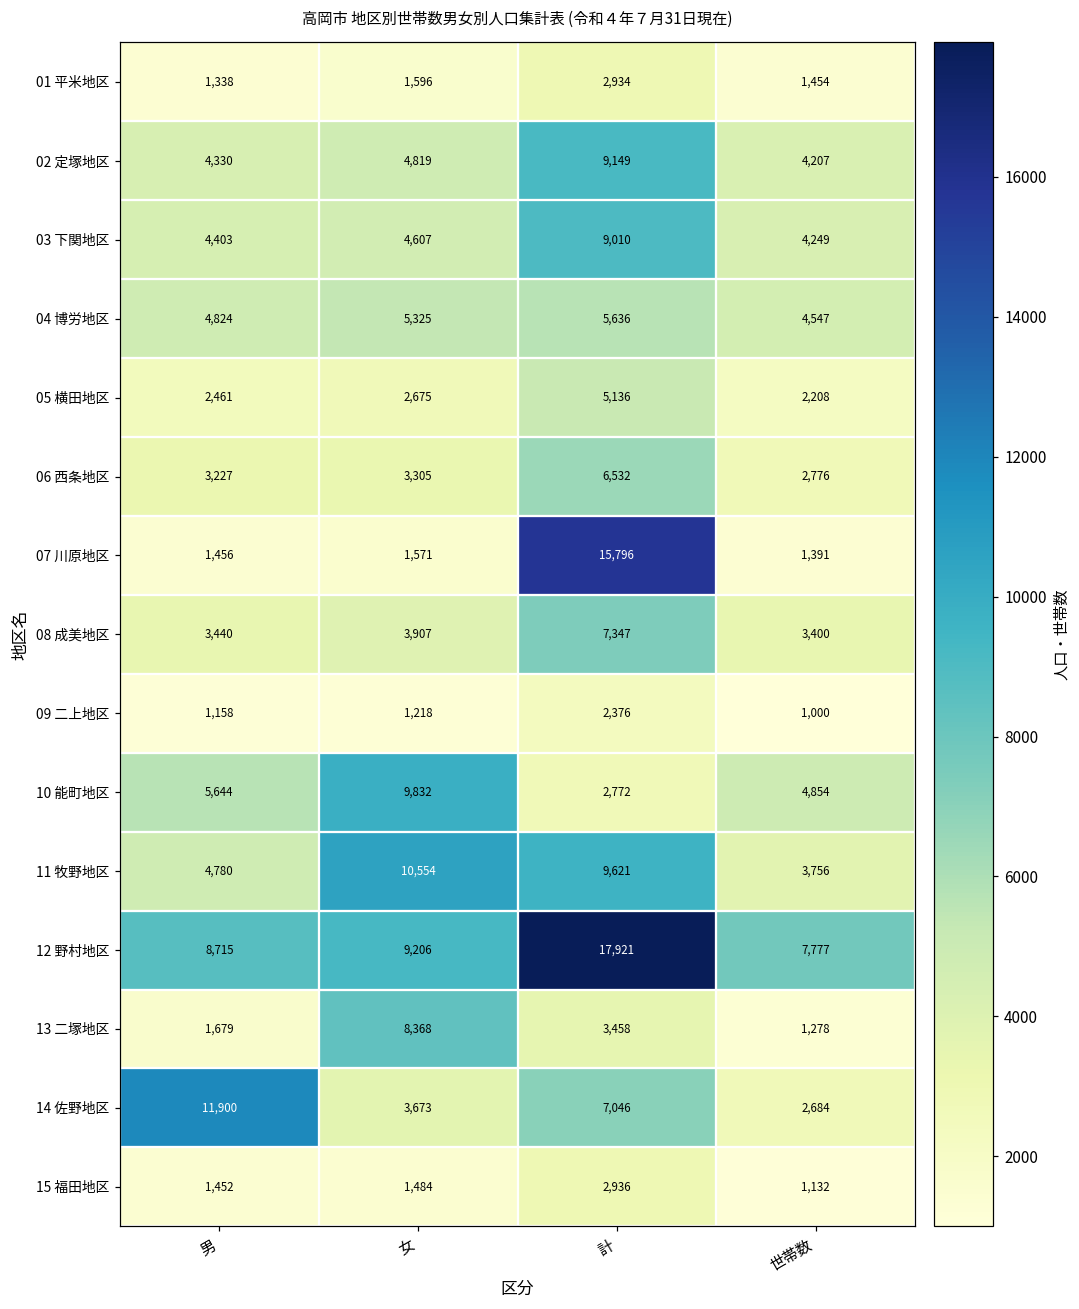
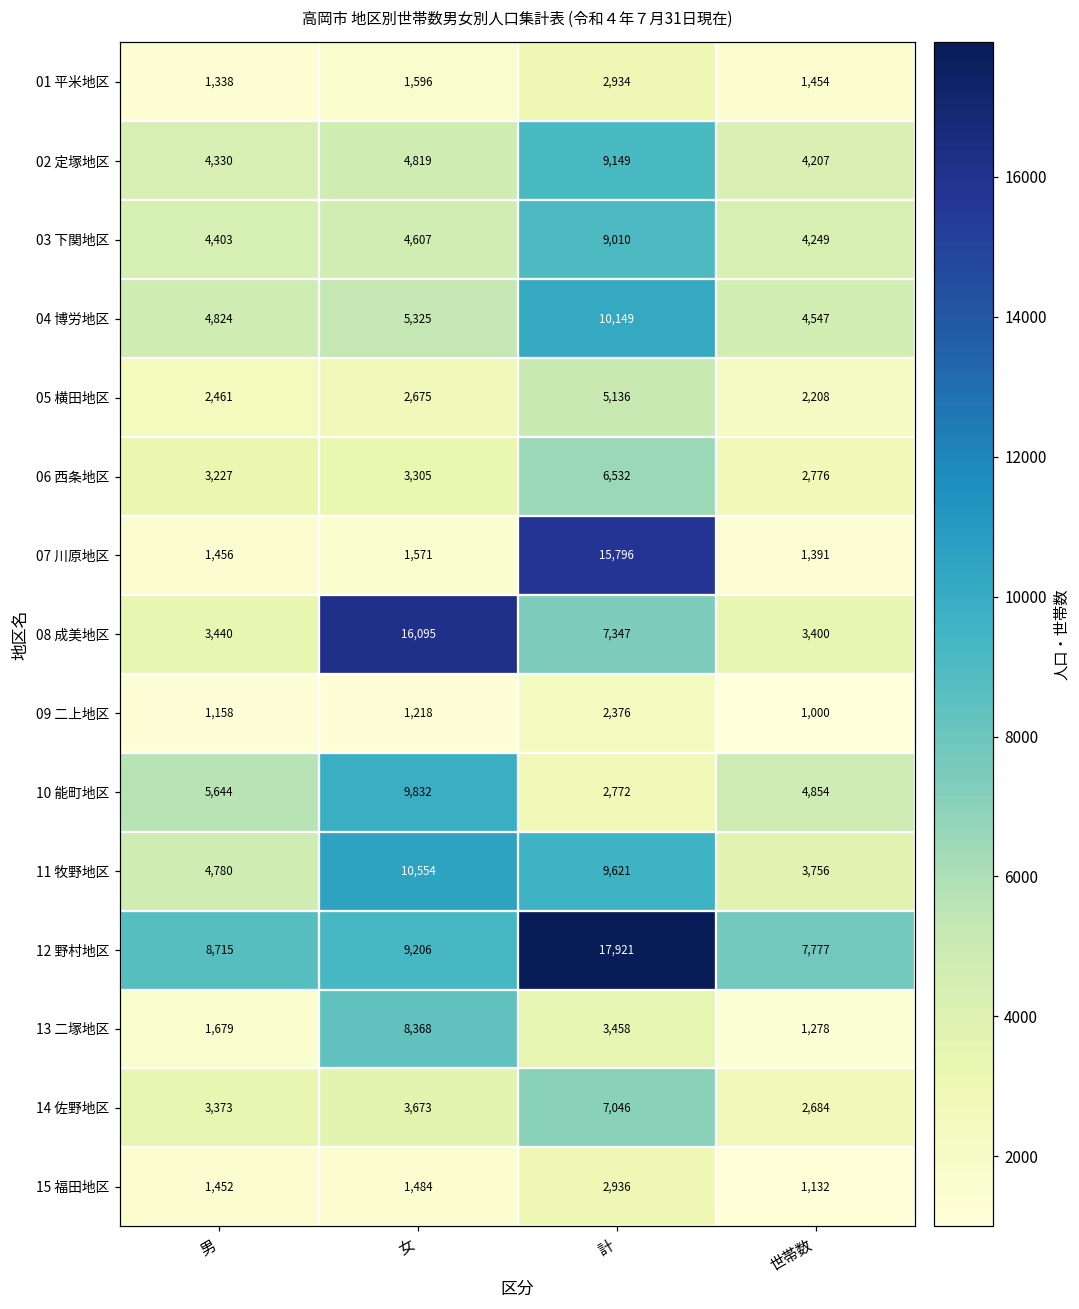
  {
    "01 平米地区": {
      "男": "1,338",
      "女": "1,596",
      "計": "2,934",
      "世帯数": "1,454"
    },
    "02 定塚地区": {
      "男": "4,330",
      "女": "4,819",
      "計": "9,149",
      "世帯数": "4,207"
    },
    "03 下関地区": {
      "男": "4,403",
      "女": "4,607",
      "計": "9,010",
      "世帯数": "4,249"
    },
    "04 博労地区": {
      "男": "4,824",
      "女": "5,325",
-     "計": "5,636",
+     "計": "10,149",
      "世帯数": "4,547"
    },
    "05 横田地区": {
      "男": "2,461",
      "女": "2,675",
      "計": "5,136",
      "世帯数": "2,208"
    },
    "06 西条地区": {
      "男": "3,227",
      "女": "3,305",
      "計": "6,532",
      "世帯数": "2,776"
    },
    "07 川原地区": {
      "男": "1,456",
      "女": "1,571",
      "計": "15,796",
      "世帯数": "1,391"
    },
    "08 成美地区": {
      "男": "3,440",
-     "女": "3,907",
+     "女": "16,095",
      "計": "7,347",
      "世帯数": "3,400"
    },
    "09 二上地区": {
      "男": "1,158",
      "女": "1,218",
      "計": "2,376",
      "世帯数": "1,000"
    },
    "10 能町地区": {
      "男": "5,644",
      "女": "9,832",
      "計": "2,772",
      "世帯数": "4,854"
    },
    "11 牧野地区": {
      "男": "4,780",
      "女": "10,554",
      "計": "9,621",
      "世帯数": "3,756"
    },
    "12 野村地区": {
      "男": "8,715",
      "女": "9,206",
      "計": "17,921",
      "世帯数": "7,777"
    },
    "13 二塚地区": {
      "男": "1,679",
      "女": "8,368",
      "計": "3,458",
      "世帯数": "1,278"
    },
    "14 佐野地区": {
-     "男": "11,900",
+     "男": "3,373",
      "女": "3,673",
      "計": "7,046",
      "世帯数": "2,684"
    },
    "15 福田地区": {
      "男": "1,452",
      "女": "1,484",
      "計": "2,936",
      "世帯数": "1,132"
    }
  }
